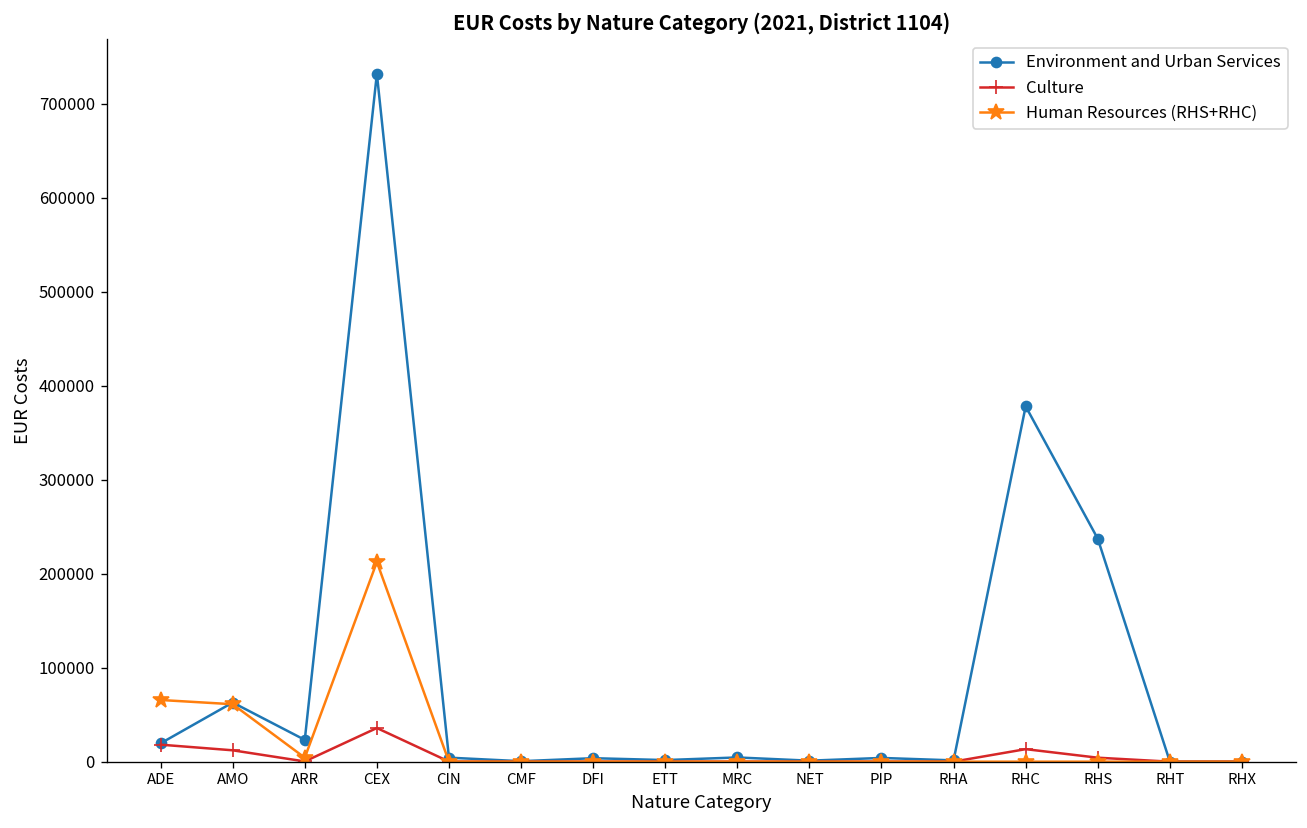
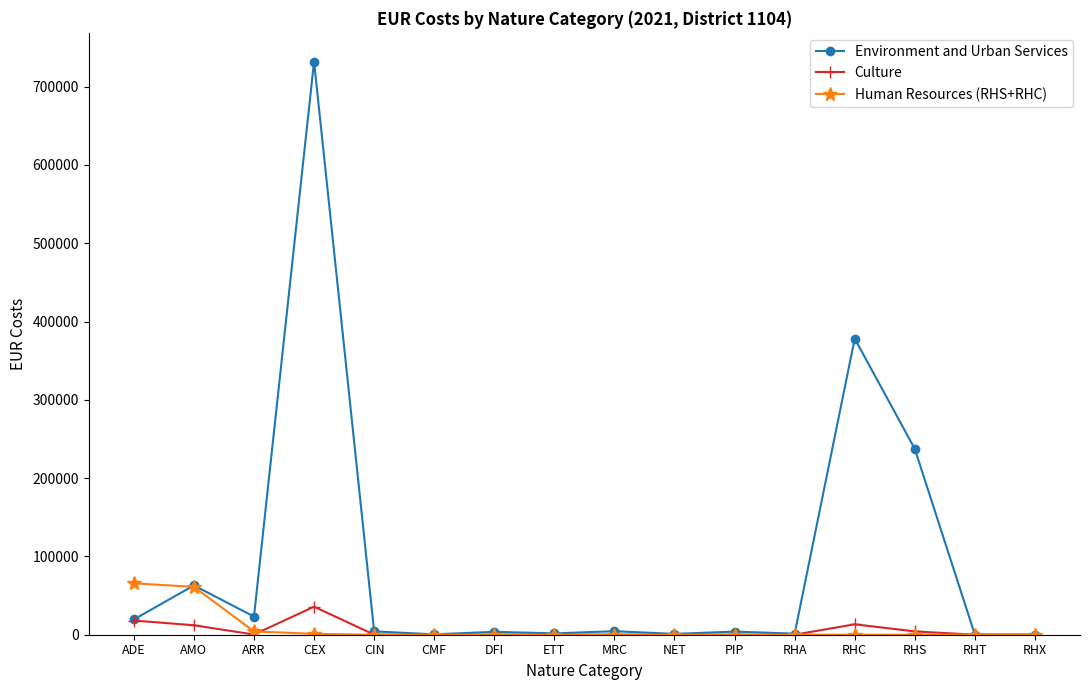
  {
    "Environment and Urban Services": {
      "ARR": 20000,
      "CEX": 730000,
      "CIN": 0,
      "DFI": 0,
      "MRC": 0,
      "PIP": 0,
      "RHC": 380000,
      "RHS": 240000
    },
    "Culture": {
      "AMO": 10000,
      "ARR": 0,
      "CEX": 40000,
      "RHC": 10000,
      "RHS": 0
    },
    "Human Resources (RHS+RHC)": {
      "ADE": 70000,
      "ARR": 0,
-     "CEX": 210000,
+     "CEX": 0,
      "RHC": 0,
      "RHS": 0
    }
  }
